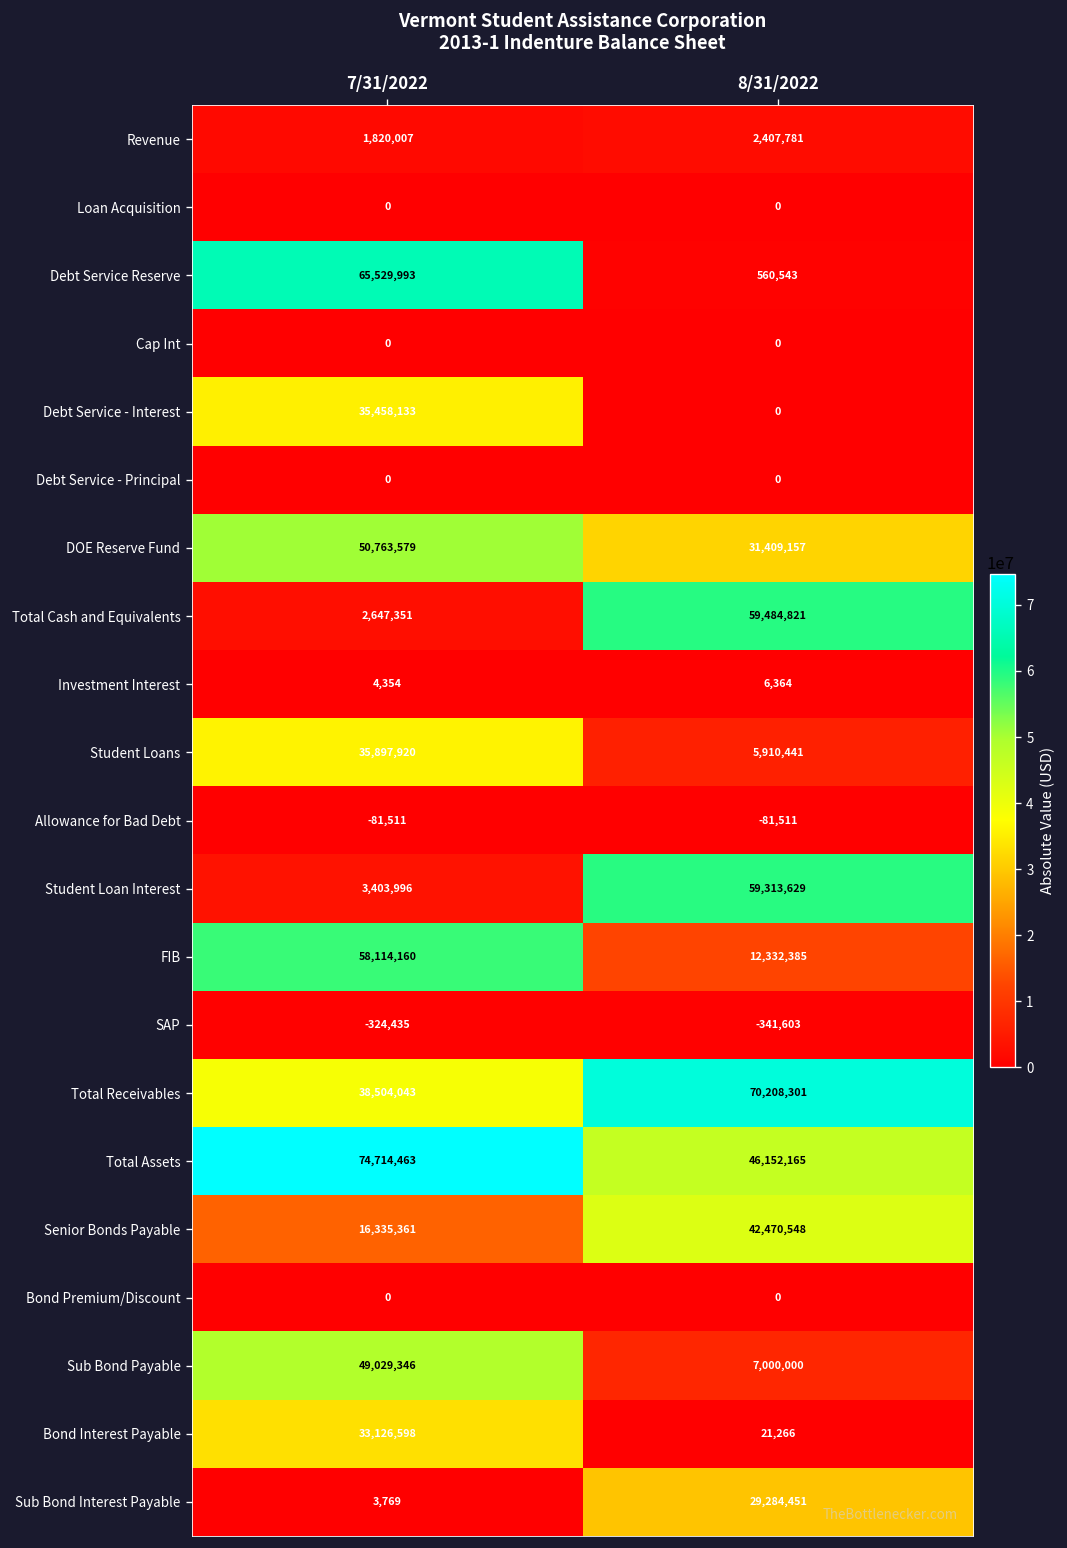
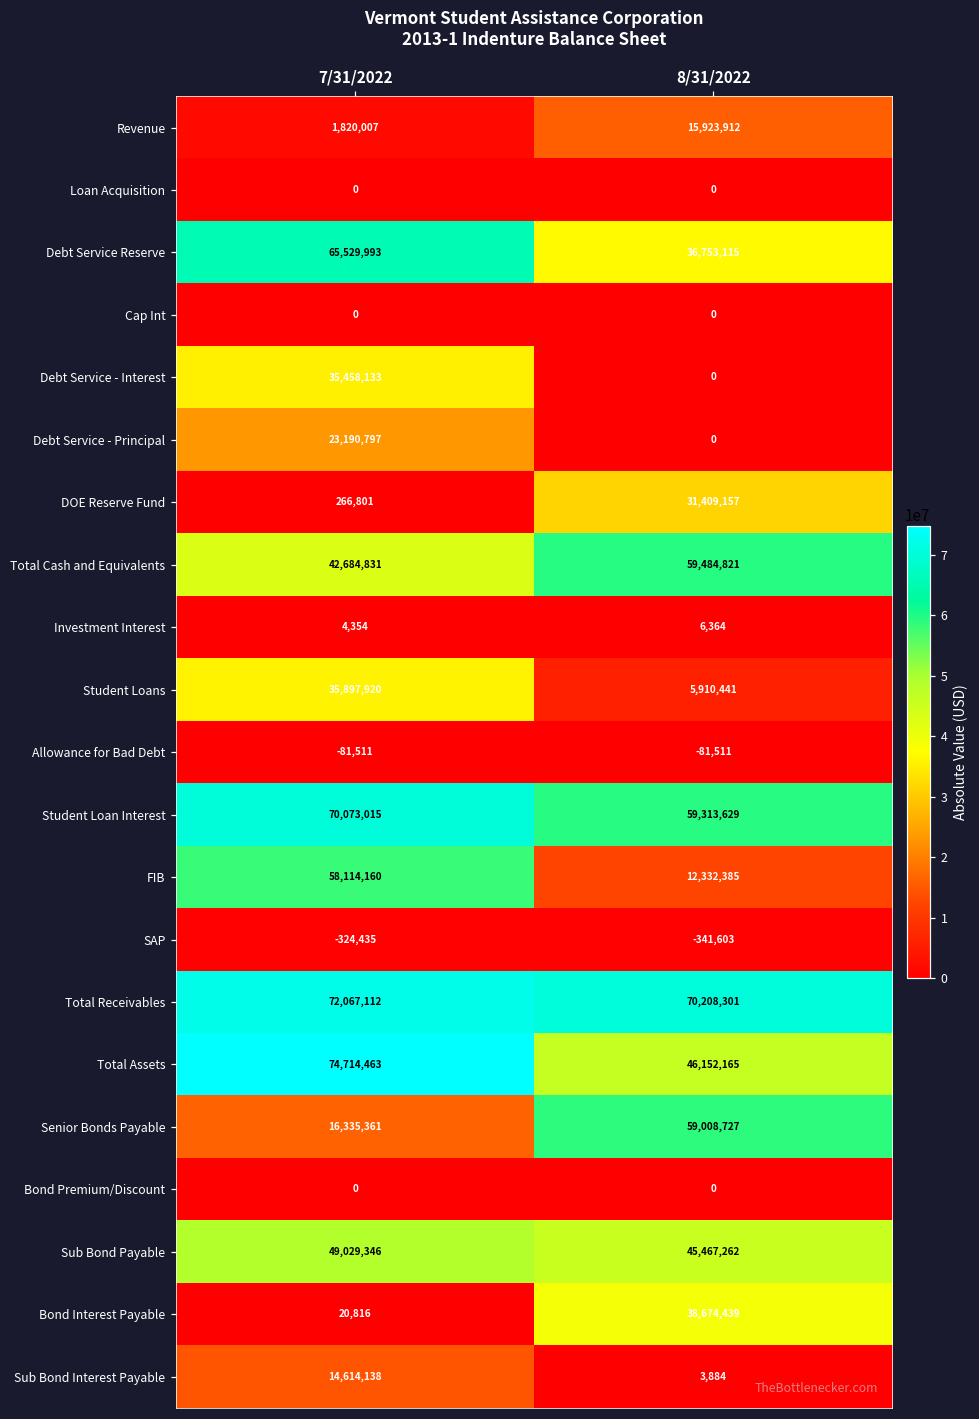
  {
    "Revenue": {
      "7/31/2022": "1,820,007",
-     "8/31/2022": "2,407,781"
+     "8/31/2022": "15,923,912"
    },
    "Loan Acquisition": {
      "7/31/2022": "0",
      "8/31/2022": "0"
    },
    "Debt Service Reserve": {
      "7/31/2022": "65,529,993",
-     "8/31/2022": "560,543"
+     "8/31/2022": "36,753,115"
    },
    "Cap Int": {
      "7/31/2022": "0",
      "8/31/2022": "0"
    },
    "Debt Service - Interest": {
      "7/31/2022": "35,458,133",
      "8/31/2022": "0"
    },
    "Debt Service - Principal": {
-     "7/31/2022": "0",
+     "7/31/2022": "23,190,797",
      "8/31/2022": "0"
    },
    "DOE Reserve Fund": {
-     "7/31/2022": "50,763,579",
+     "7/31/2022": "266,801",
      "8/31/2022": "31,409,157"
    },
    "Total Cash and Equivalents": {
-     "7/31/2022": "2,647,351",
+     "7/31/2022": "42,684,831",
      "8/31/2022": "59,484,821"
    },
    "Investment Interest": {
      "7/31/2022": "4,354",
      "8/31/2022": "6,364"
    },
    "Student Loans": {
      "7/31/2022": "35,897,920",
      "8/31/2022": "5,910,441"
    },
    "Allowance for Bad Debt": {
      "7/31/2022": "-81,511",
      "8/31/2022": "-81,511"
    },
    "Student Loan Interest": {
-     "7/31/2022": "3,403,996",
+     "7/31/2022": "70,073,015",
      "8/31/2022": "59,313,629"
    },
    "FIB": {
      "7/31/2022": "58,114,160",
      "8/31/2022": "12,332,385"
    },
    "SAP": {
      "7/31/2022": "-324,435",
      "8/31/2022": "-341,603"
    },
    "Total Receivables": {
-     "7/31/2022": "38,504,043",
+     "7/31/2022": "72,067,112",
      "8/31/2022": "70,208,301"
    },
    "Total Assets": {
      "7/31/2022": "74,714,463",
      "8/31/2022": "46,152,165"
    },
    "Senior Bonds Payable": {
      "7/31/2022": "16,335,361",
-     "8/31/2022": "42,470,548"
+     "8/31/2022": "59,008,727"
    },
    "Bond Premium/Discount": {
      "7/31/2022": "0",
      "8/31/2022": "0"
    },
    "Sub Bond Payable": {
      "7/31/2022": "49,029,346",
-     "8/31/2022": "7,000,000"
+     "8/31/2022": "45,467,262"
    },
    "Bond Interest Payable": {
-     "7/31/2022": "33,126,598",
-     "8/31/2022": "21,266"
+     "7/31/2022": "20,816",
+     "8/31/2022": "38,674,439"
    },
    "Sub Bond Interest Payable": {
-     "7/31/2022": "3,769",
-     "8/31/2022": "29,284,451"
+     "7/31/2022": "14,614,138",
+     "8/31/2022": "3,884"
    }
  }
